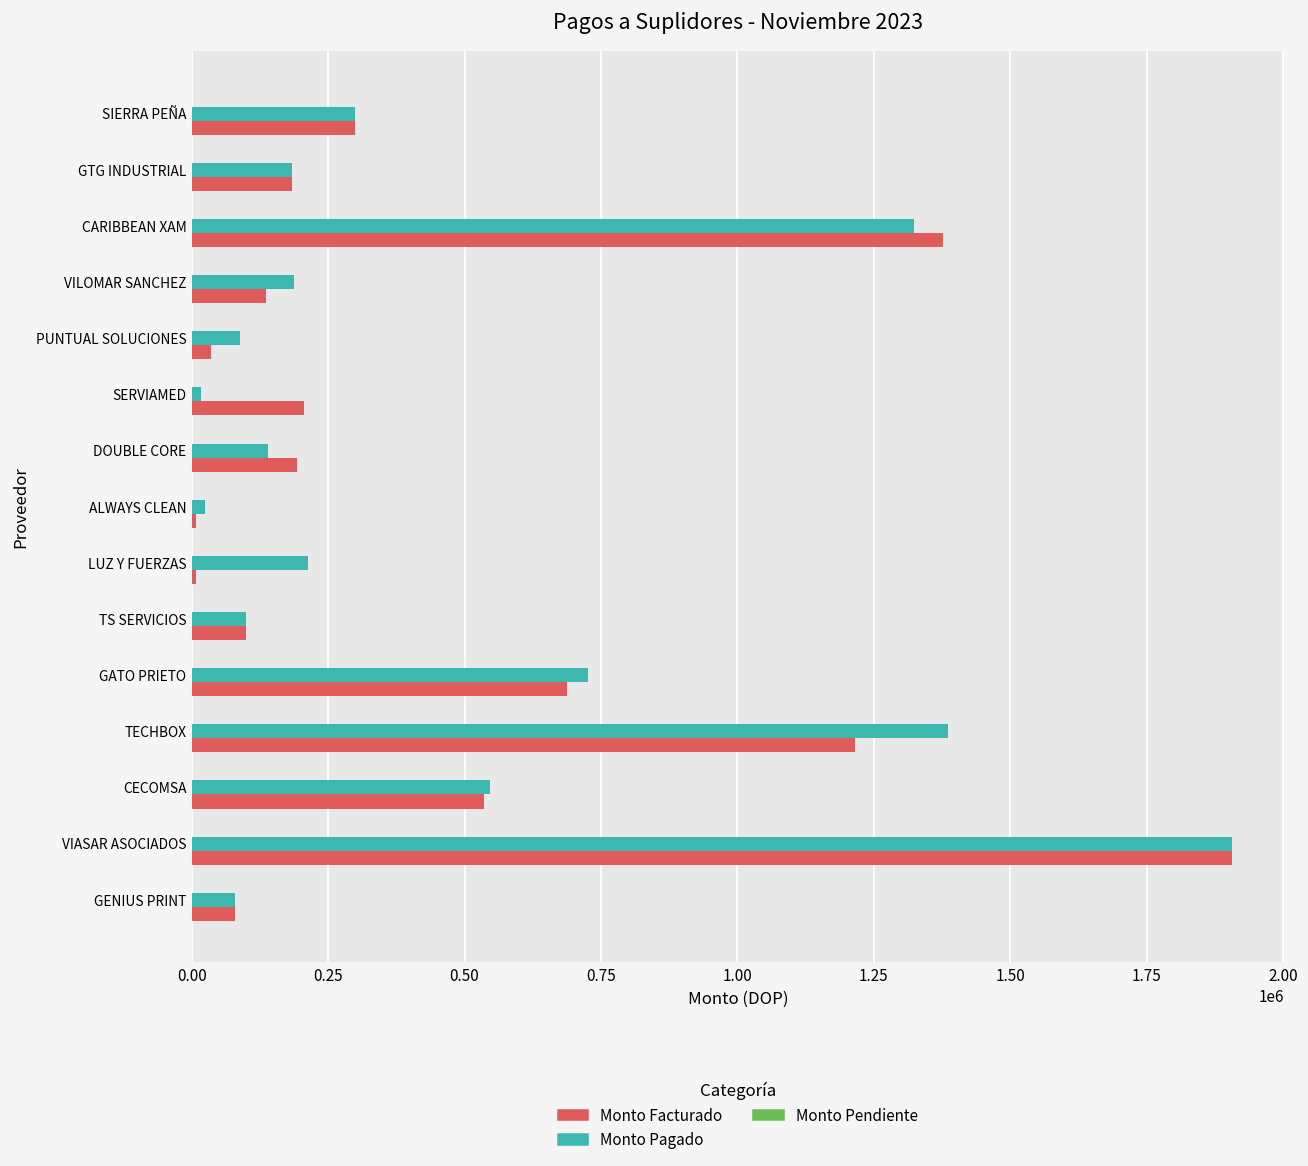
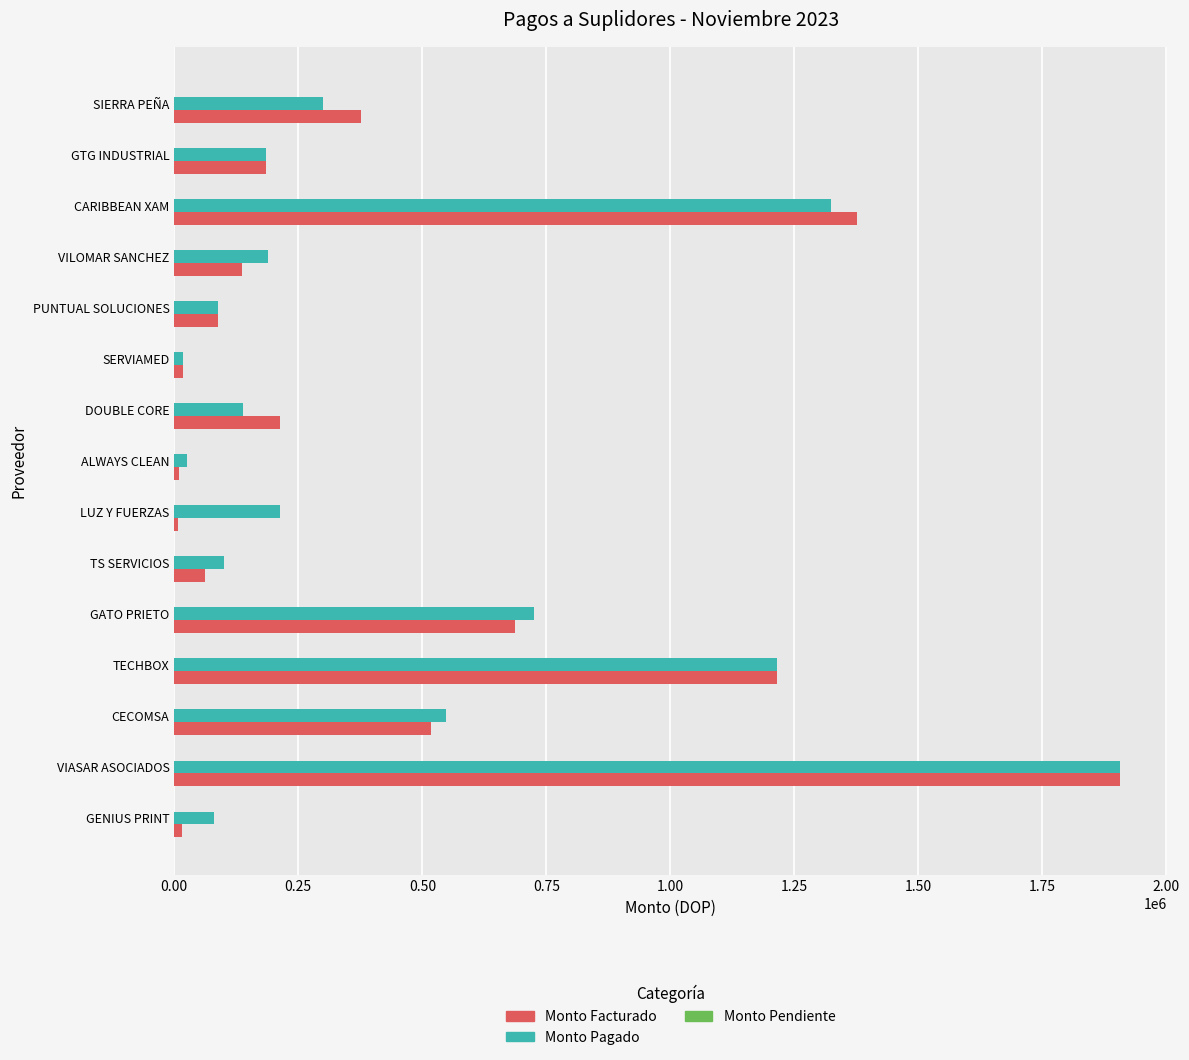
  {
    "Monto Facturado": {
-     "SIERRA PEÑA": 300000,
+     "SIERRA PEÑA": 380000,
      "GTG INDUSTRIAL": 180000,
      "CARIBBEAN XAM": 1380000,
      "VILOMAR SANCHEZ": 140000,
-     "PUNTUAL SOLUCIONES": 40000,
-     "SERVIAMED": 210000,
-     "DOUBLE CORE": 190000,
+     "PUNTUAL SOLUCIONES": 90000,
+     "SERVIAMED": 20000,
+     "DOUBLE CORE": 210000,
      "ALWAYS CLEAN": 10000,
      "LUZ Y FUERZAS": 10000,
-     "TS SERVICIOS": 100000,
+     "TS SERVICIOS": 60000,
      "GATO PRIETO": 690000,
      "TECHBOX": 1220000,
-     "CECOMSA": 540000,
+     "CECOMSA": 520000,
      "VIASAR ASOCIADOS": 1910000,
-     "GENIUS PRINT": 80000
+     "GENIUS PRINT": 20000
    },
    "Monto Pagado": {
      "SIERRA PEÑA": 300000,
      "GTG INDUSTRIAL": 180000,
      "CARIBBEAN XAM": 1320000,
      "VILOMAR SANCHEZ": 190000,
      "PUNTUAL SOLUCIONES": 90000,
      "SERVIAMED": 20000,
      "DOUBLE CORE": 140000,
      "ALWAYS CLEAN": 20000,
      "LUZ Y FUERZAS": 210000,
      "TS SERVICIOS": 100000,
      "GATO PRIETO": 730000,
-     "TECHBOX": 1390000,
+     "TECHBOX": 1220000,
      "CECOMSA": 550000,
      "VIASAR ASOCIADOS": 1910000,
      "GENIUS PRINT": 80000
    },
    "Monto Pendiente": {
      "SIERRA PEÑA": 0,
      "GTG INDUSTRIAL": 0,
      "CARIBBEAN XAM": 0,
      "VILOMAR SANCHEZ": 0,
      "PUNTUAL SOLUCIONES": 0,
      "SERVIAMED": 0,
      "DOUBLE CORE": 0,
      "ALWAYS CLEAN": 0,
      "LUZ Y FUERZAS": 0,
      "TS SERVICIOS": 0,
      "GATO PRIETO": 0,
      "TECHBOX": 0,
      "CECOMSA": 0,
      "VIASAR ASOCIADOS": 0,
      "GENIUS PRINT": 0
    }
  }
